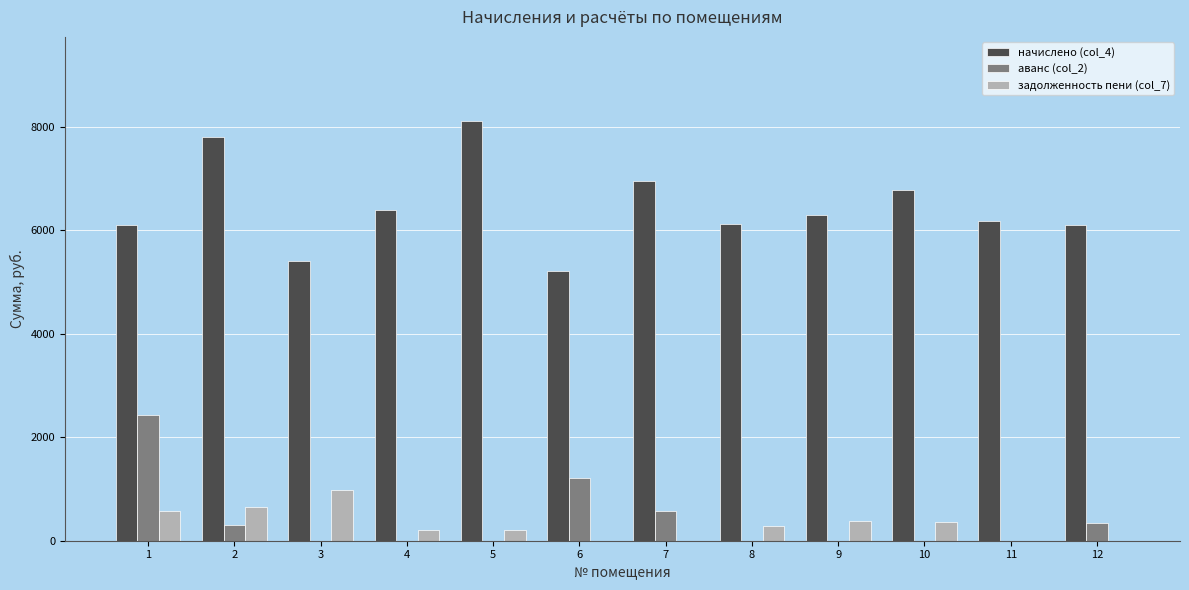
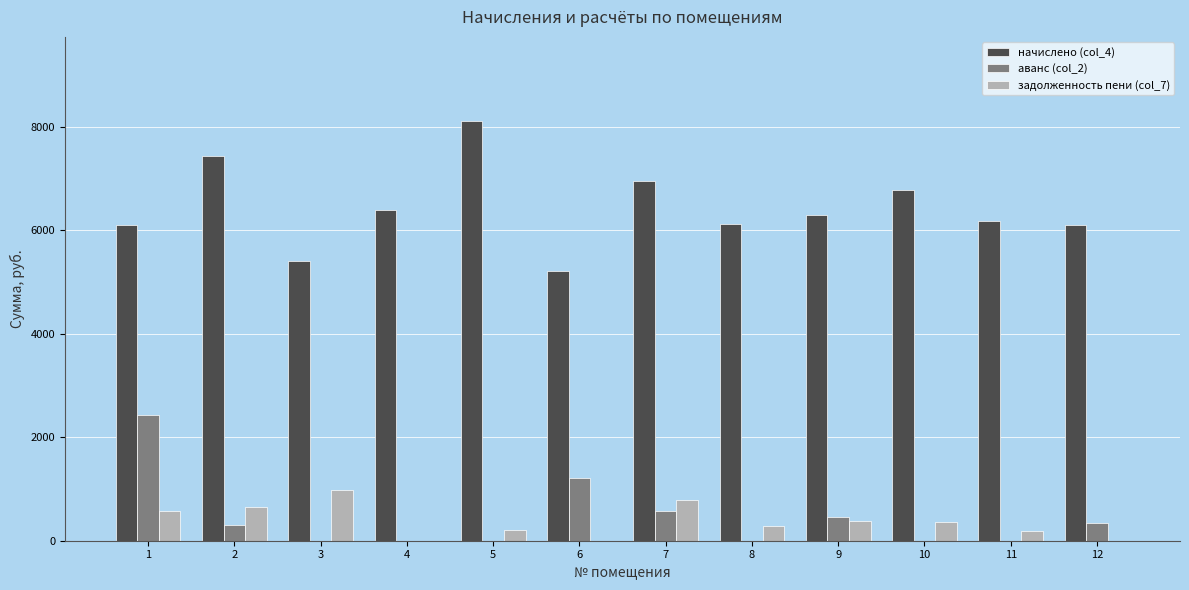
  {
    "начислено (col_4)": {
      "1": 6100,
-     "2": 7800,
+     "2": 7400,
      "3": 5400,
      "4": 6400,
      "5": 8100,
      "6": 5200,
      "7": 7000,
      "8": 6100,
      "9": 6300,
      "10": 6800,
      "11": 6200,
      "12": 6100
    },
    "аванс (col_2)": {
      "1": 2400,
      "2": 300,
      "3": 0,
      "4": 0,
      "5": 0,
      "6": 1200,
      "7": 600,
      "8": 0,
-     "9": 0,
+     "9": 500,
      "10": 0,
      "11": 0,
      "12": 300
    },
    "задолженность пени (col_7)": {
      "1": 600,
      "2": 600,
      "3": 1000,
-     "4": 200,
+     "4": 0,
      "5": 200,
      "6": 0,
-     "7": 0,
+     "7": 800,
      "8": 300,
      "9": 400,
      "10": 400,
-     "11": 0,
+     "11": 200,
      "12": 0
    }
  }
